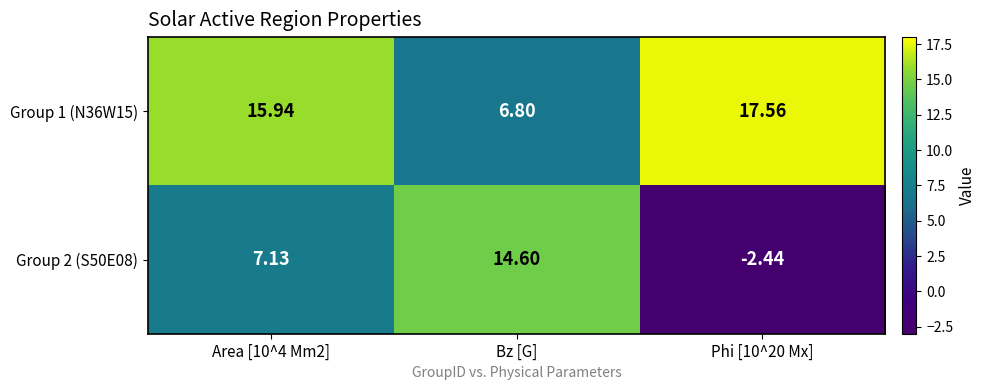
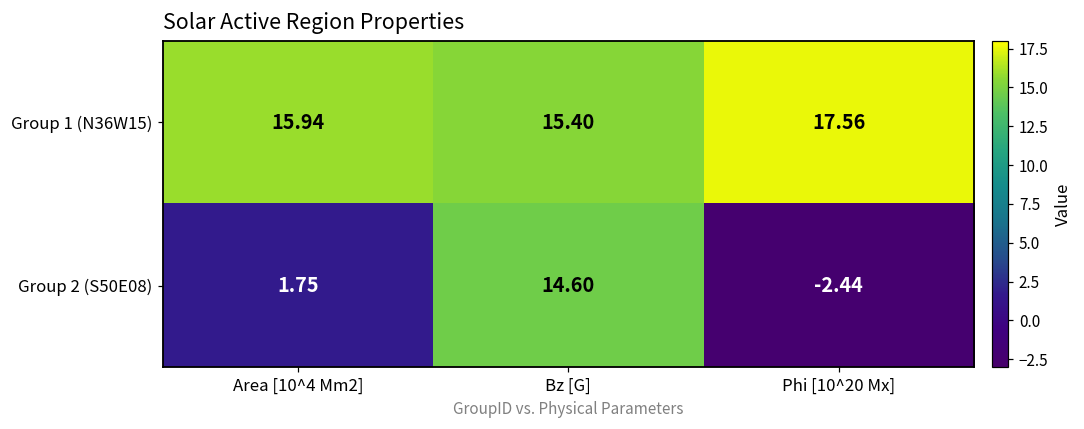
  {
    "Group 1 (N36W15)": {
      "Area [10^4 Mm2]": 15.94,
-     "Bz [G]": 6.80,
+     "Bz [G]": 15.40,
      "Phi [10^20 Mx]": 17.56
    },
    "Group 2 (S50E08)": {
-     "Area [10^4 Mm2]": 7.13,
+     "Area [10^4 Mm2]": 1.75,
      "Bz [G]": 14.60,
      "Phi [10^20 Mx]": -2.44
    }
  }
